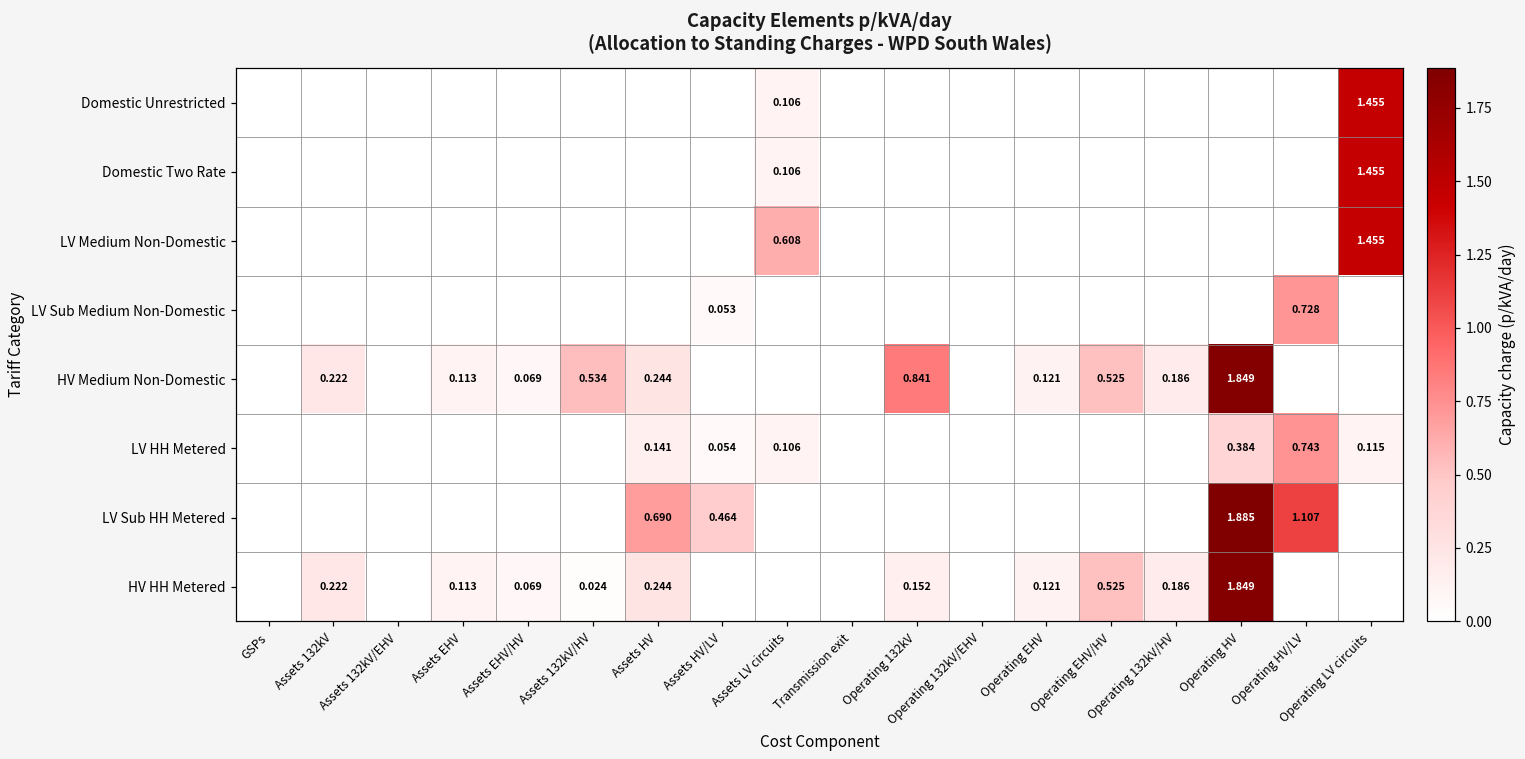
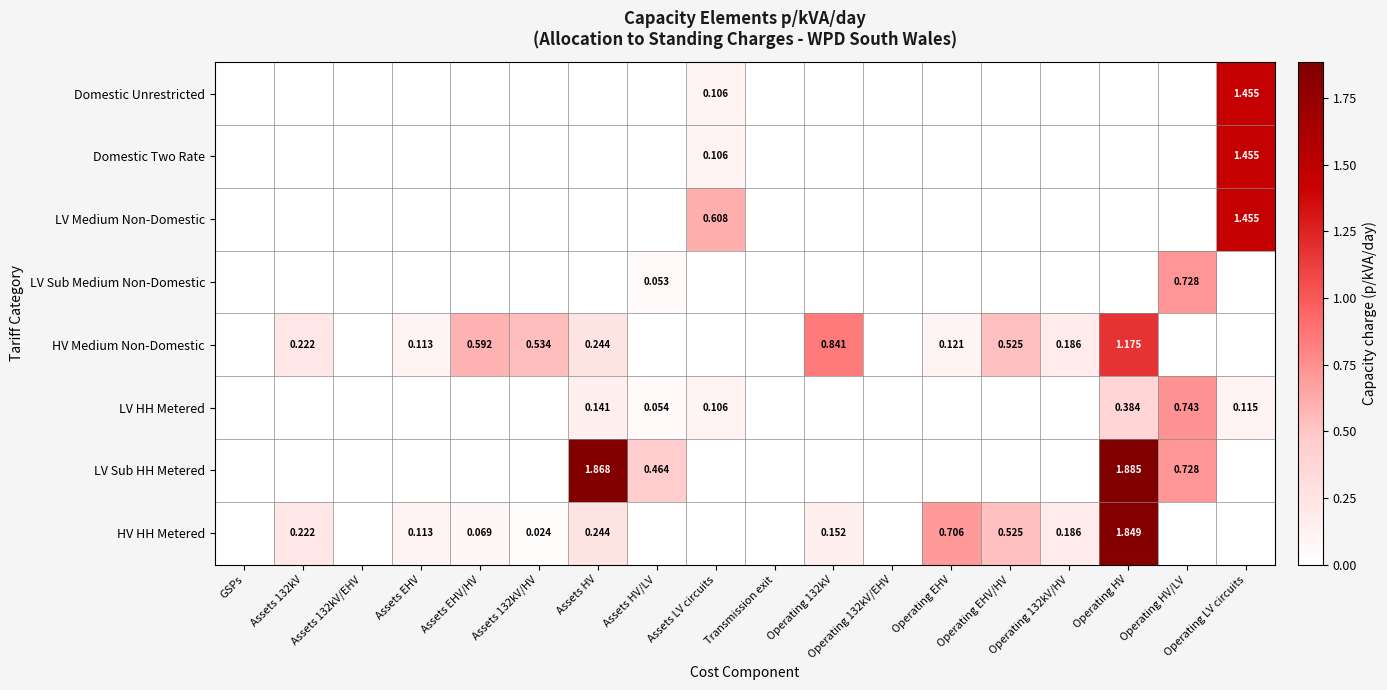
  {
    "Domestic Unrestricted": {
      "Assets LV circuits": 0.106,
      "Operating LV circuits": 1.455
    },
    "Domestic Two Rate": {
      "Assets LV circuits": 0.106,
      "Operating LV circuits": 1.455
    },
    "LV Medium Non-Domestic": {
      "Assets LV circuits": 0.608,
      "Operating LV circuits": 1.455
    },
    "LV Sub Medium Non-Domestic": {
      "Assets HV/LV": 0.053,
      "Operating HV/LV": 0.728
    },
    "HV Medium Non-Domestic": {
      "Assets 132kV": 0.222,
      "Assets EHV": 0.113,
-     "Assets EHV/HV": 0.069,
+     "Assets EHV/HV": 0.592,
      "Assets 132kV/HV": 0.534,
      "Assets HV": 0.244,
      "Operating 132kV": 0.841,
      "Operating EHV": 0.121,
      "Operating EHV/HV": 0.525,
      "Operating 132kV/HV": 0.186,
-     "Operating HV": 1.849
+     "Operating HV": 1.175
    },
    "LV HH Metered": {
      "Assets HV": 0.141,
      "Assets HV/LV": 0.054,
      "Assets LV circuits": 0.106,
      "Operating HV": 0.384,
      "Operating HV/LV": 0.743,
      "Operating LV circuits": 0.115
    },
    "LV Sub HH Metered": {
-     "Assets HV": 0.690,
+     "Assets HV": 1.868,
      "Assets HV/LV": 0.464,
      "Operating HV": 1.885,
-     "Operating HV/LV": 1.107
+     "Operating HV/LV": 0.728
    },
    "HV HH Metered": {
      "Assets 132kV": 0.222,
      "Assets EHV": 0.113,
      "Assets EHV/HV": 0.069,
      "Assets 132kV/HV": 0.024,
      "Assets HV": 0.244,
      "Operating 132kV": 0.152,
-     "Operating EHV": 0.121,
+     "Operating EHV": 0.706,
      "Operating EHV/HV": 0.525,
      "Operating 132kV/HV": 0.186,
      "Operating HV": 1.849
    }
  }
